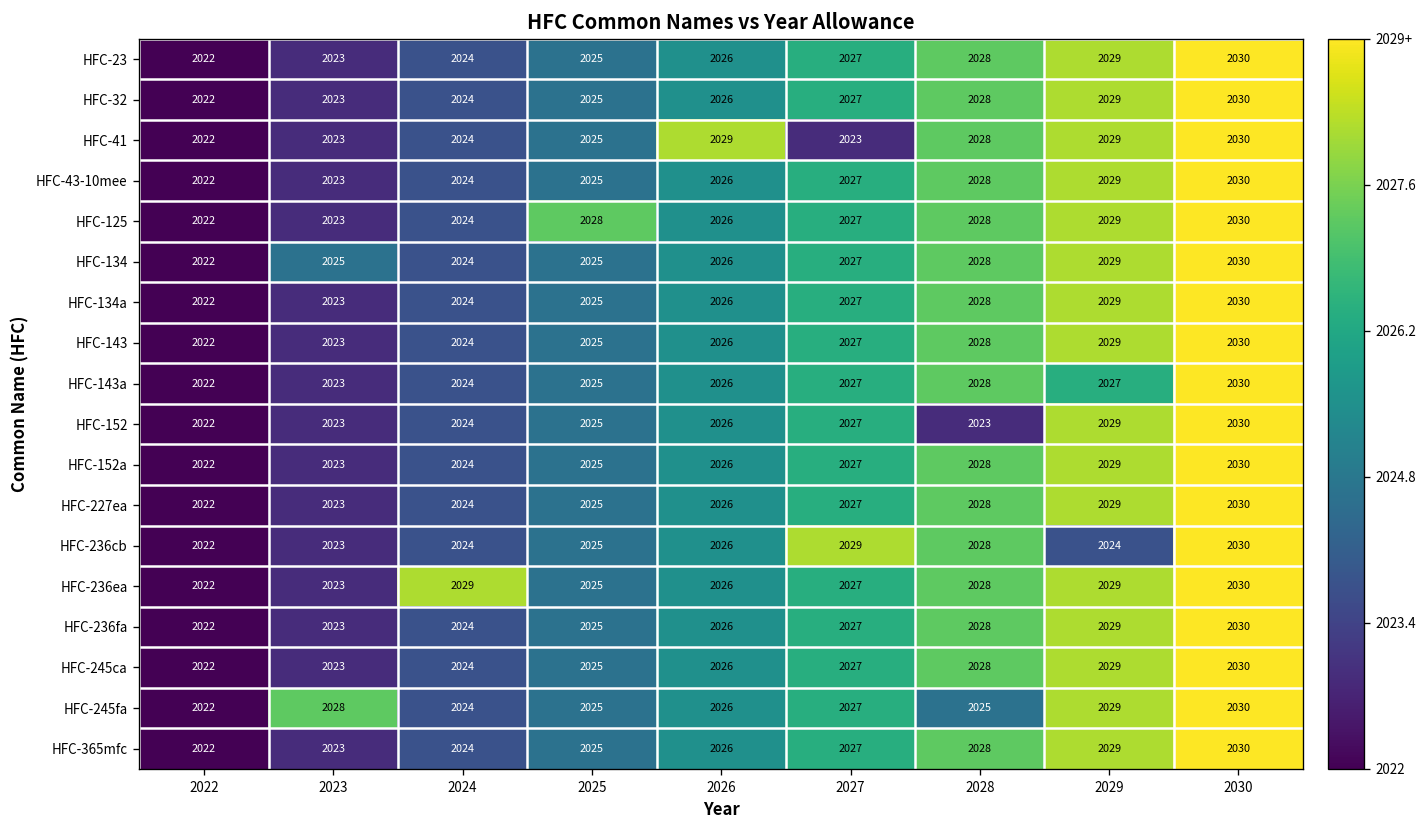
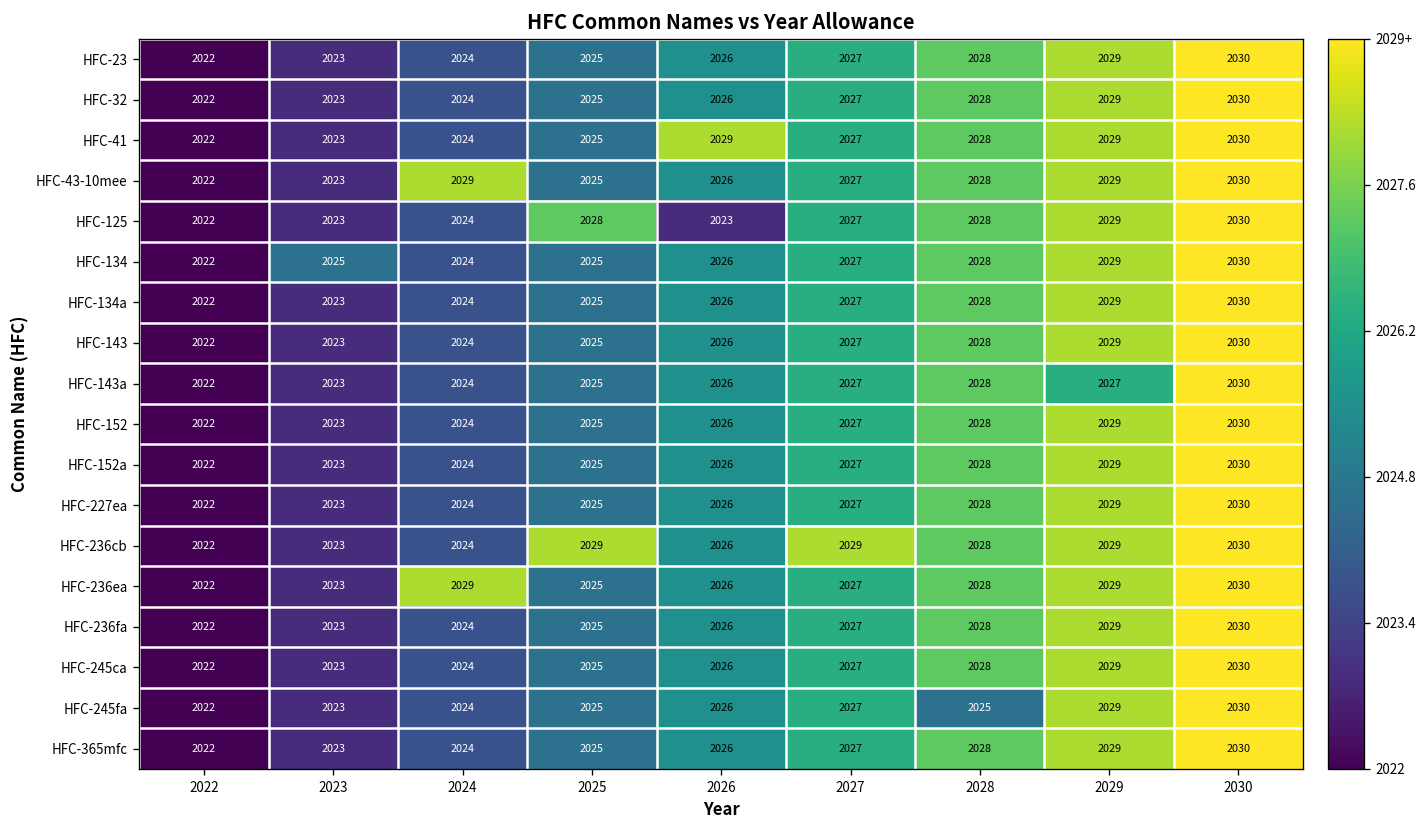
  {
    "HFC-23": {
      "2022": 2022,
      "2023": 2023,
      "2024": 2024,
      "2025": 2025,
      "2026": 2026,
      "2027": 2027,
      "2028": 2028,
      "2029": 2029,
      "2030": 2030
    },
    "HFC-32": {
      "2022": 2022,
      "2023": 2023,
      "2024": 2024,
      "2025": 2025,
      "2026": 2026,
      "2027": 2027,
      "2028": 2028,
      "2029": 2029,
      "2030": 2030
    },
    "HFC-41": {
      "2022": 2022,
      "2023": 2023,
      "2024": 2024,
      "2025": 2025,
      "2026": 2029,
-     "2027": 2023,
+     "2027": 2027,
      "2028": 2028,
      "2029": 2029,
      "2030": 2030
    },
    "HFC-43-10mee": {
      "2022": 2022,
      "2023": 2023,
-     "2024": 2024,
+     "2024": 2029,
      "2025": 2025,
      "2026": 2026,
      "2027": 2027,
      "2028": 2028,
      "2029": 2029,
      "2030": 2030
    },
    "HFC-125": {
      "2022": 2022,
      "2023": 2023,
      "2024": 2024,
      "2025": 2028,
-     "2026": 2026,
+     "2026": 2023,
      "2027": 2027,
      "2028": 2028,
      "2029": 2029,
      "2030": 2030
    },
    "HFC-134": {
      "2022": 2022,
      "2023": 2025,
      "2024": 2024,
      "2025": 2025,
      "2026": 2026,
      "2027": 2027,
      "2028": 2028,
      "2029": 2029,
      "2030": 2030
    },
    "HFC-134a": {
      "2022": 2022,
      "2023": 2023,
      "2024": 2024,
      "2025": 2025,
      "2026": 2026,
      "2027": 2027,
      "2028": 2028,
      "2029": 2029,
      "2030": 2030
    },
    "HFC-143": {
      "2022": 2022,
      "2023": 2023,
      "2024": 2024,
      "2025": 2025,
      "2026": 2026,
      "2027": 2027,
      "2028": 2028,
      "2029": 2029,
      "2030": 2030
    },
    "HFC-143a": {
      "2022": 2022,
      "2023": 2023,
      "2024": 2024,
      "2025": 2025,
      "2026": 2026,
      "2027": 2027,
      "2028": 2028,
      "2029": 2027,
      "2030": 2030
    },
    "HFC-152": {
      "2022": 2022,
      "2023": 2023,
      "2024": 2024,
      "2025": 2025,
      "2026": 2026,
      "2027": 2027,
-     "2028": 2023,
+     "2028": 2028,
      "2029": 2029,
      "2030": 2030
    },
    "HFC-152a": {
      "2022": 2022,
      "2023": 2023,
      "2024": 2024,
      "2025": 2025,
      "2026": 2026,
      "2027": 2027,
      "2028": 2028,
      "2029": 2029,
      "2030": 2030
    },
    "HFC-227ea": {
      "2022": 2022,
      "2023": 2023,
      "2024": 2024,
      "2025": 2025,
      "2026": 2026,
      "2027": 2027,
      "2028": 2028,
      "2029": 2029,
      "2030": 2030
    },
    "HFC-236cb": {
      "2022": 2022,
      "2023": 2023,
      "2024": 2024,
-     "2025": 2025,
+     "2025": 2029,
      "2026": 2026,
      "2027": 2029,
      "2028": 2028,
-     "2029": 2024,
+     "2029": 2029,
      "2030": 2030
    },
    "HFC-236ea": {
      "2022": 2022,
      "2023": 2023,
      "2024": 2029,
      "2025": 2025,
      "2026": 2026,
      "2027": 2027,
      "2028": 2028,
      "2029": 2029,
      "2030": 2030
    },
    "HFC-236fa": {
      "2022": 2022,
      "2023": 2023,
      "2024": 2024,
      "2025": 2025,
      "2026": 2026,
      "2027": 2027,
      "2028": 2028,
      "2029": 2029,
      "2030": 2030
    },
    "HFC-245ca": {
      "2022": 2022,
      "2023": 2023,
      "2024": 2024,
      "2025": 2025,
      "2026": 2026,
      "2027": 2027,
      "2028": 2028,
      "2029": 2029,
      "2030": 2030
    },
    "HFC-245fa": {
      "2022": 2022,
-     "2023": 2028,
+     "2023": 2023,
      "2024": 2024,
      "2025": 2025,
      "2026": 2026,
      "2027": 2027,
      "2028": 2025,
      "2029": 2029,
      "2030": 2030
    },
    "HFC-365mfc": {
      "2022": 2022,
      "2023": 2023,
      "2024": 2024,
      "2025": 2025,
      "2026": 2026,
      "2027": 2027,
      "2028": 2028,
      "2029": 2029,
      "2030": 2030
    }
  }
